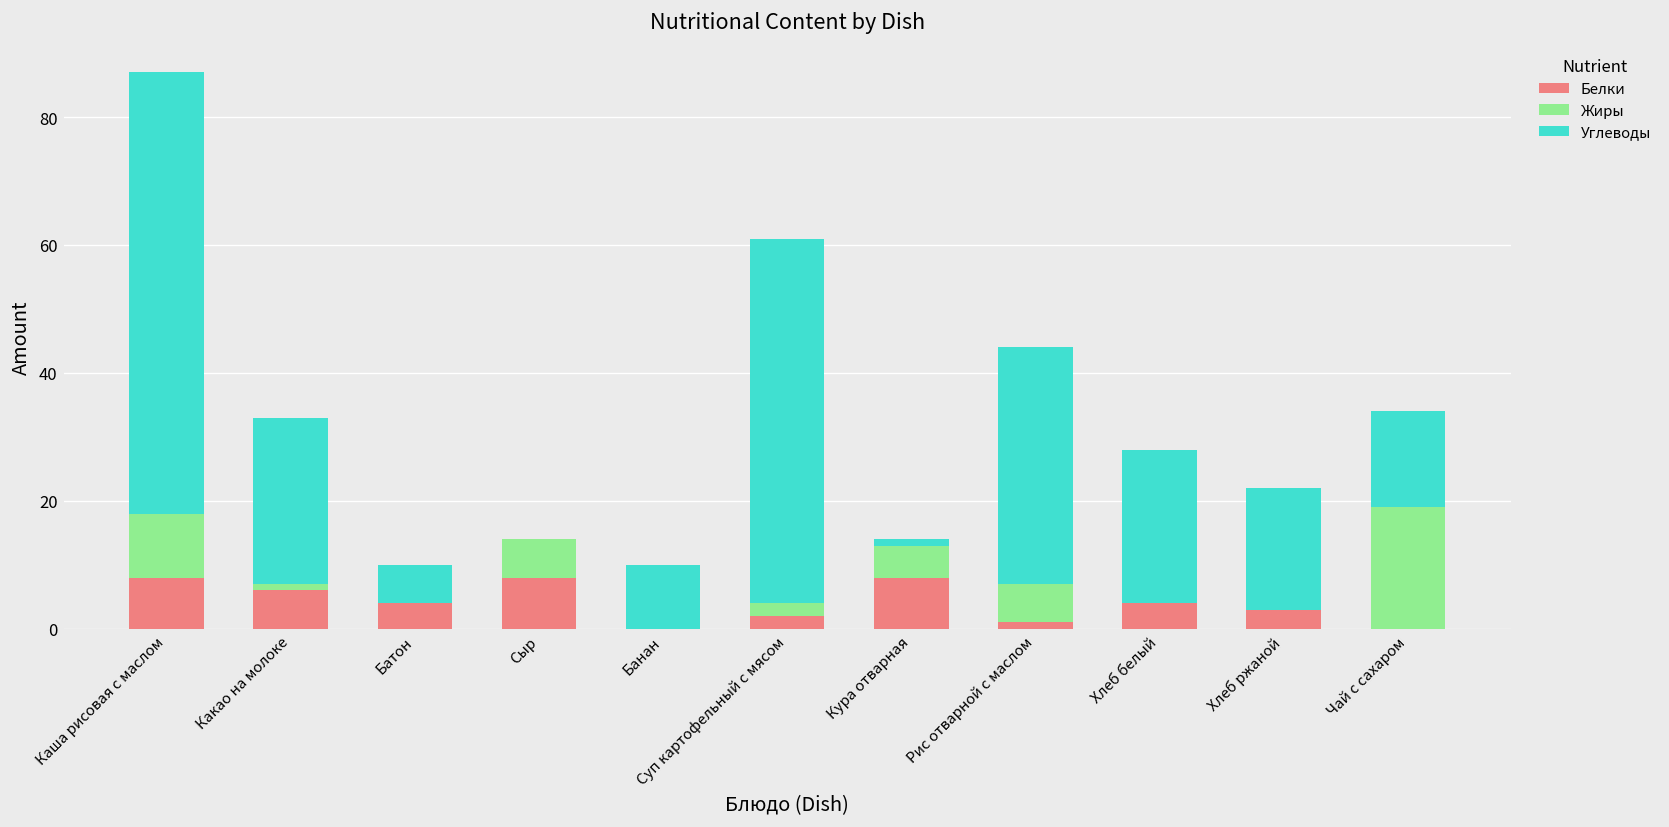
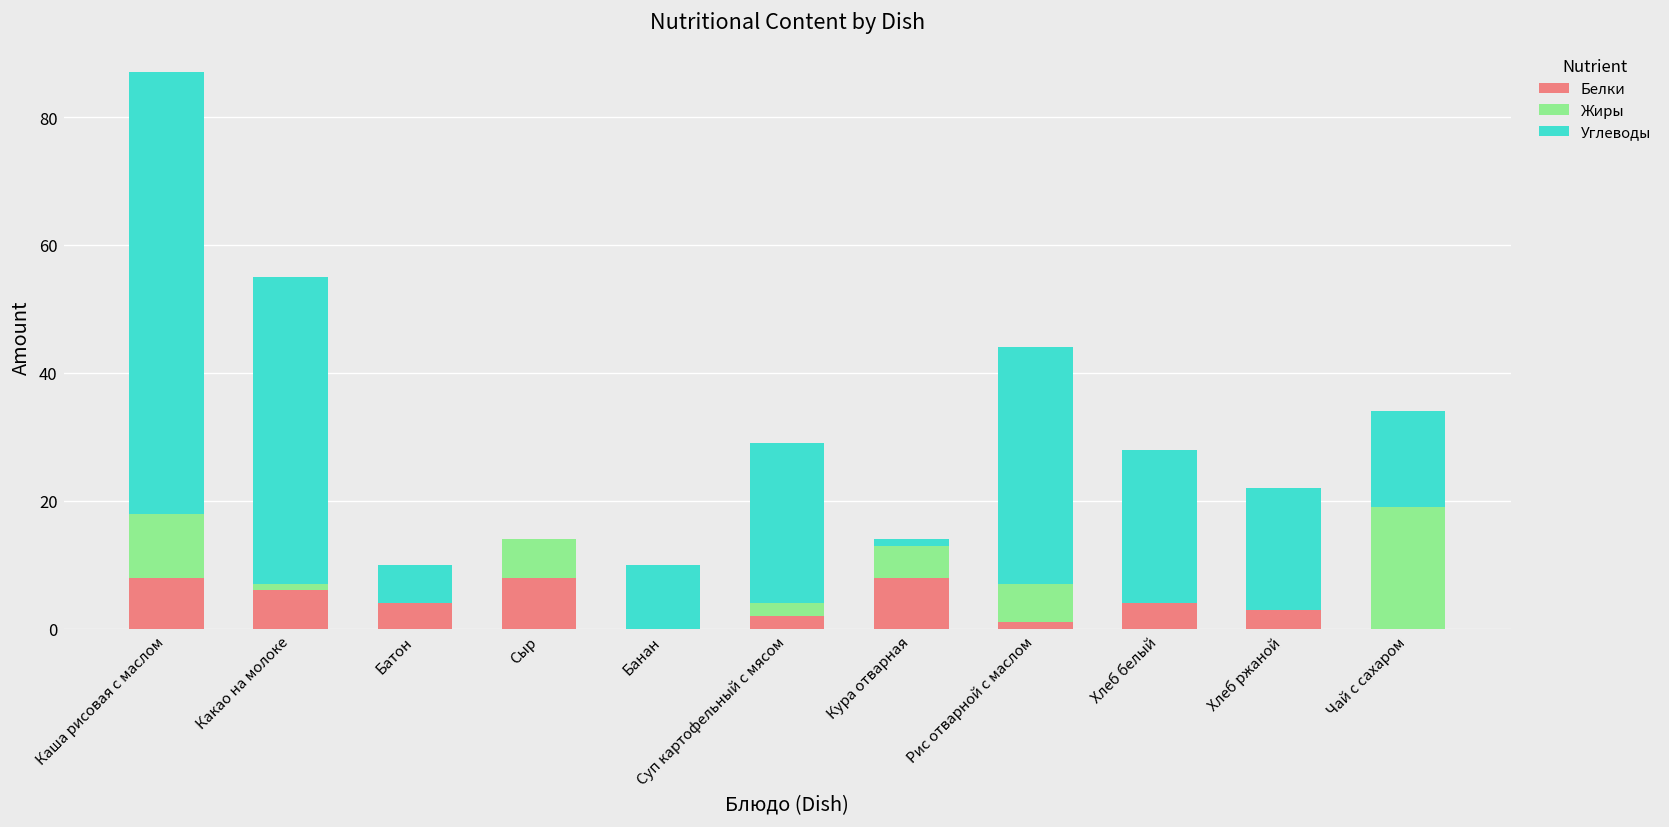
  {
    "Белки": {
      "Каша рисовая с маслом": 8,
      "Какао на молоке": 6,
      "Батон": 4,
      "Сыр": 8,
      "Банан": 0,
      "Суп картофельный с мясом": 2,
      "Кура отварная": 8,
      "Рис отварной с маслом": 1,
      "Хлеб белый": 4,
      "Хлеб ржаной": 3,
      "Чай с сахаром": 0
    },
    "Жиры": {
      "Каша рисовая с маслом": 10,
      "Какао на молоке": 1,
      "Батон": 0,
      "Сыр": 6,
      "Банан": 0,
      "Суп картофельный с мясом": 2,
      "Кура отварная": 5,
      "Рис отварной с маслом": 6,
      "Хлеб белый": 0,
      "Хлеб ржаной": 0,
      "Чай с сахаром": 19
    },
    "Углеводы": {
      "Каша рисовая с маслом": 69,
-     "Какао на молоке": 26,
+     "Какао на молоке": 48,
      "Батон": 6,
      "Сыр": 0,
      "Банан": 10,
-     "Суп картофельный с мясом": 57,
+     "Суп картофельный с мясом": 25,
      "Кура отварная": 1,
      "Рис отварной с маслом": 37,
      "Хлеб белый": 24,
      "Хлеб ржаной": 19,
      "Чай с сахаром": 15
    }
  }
